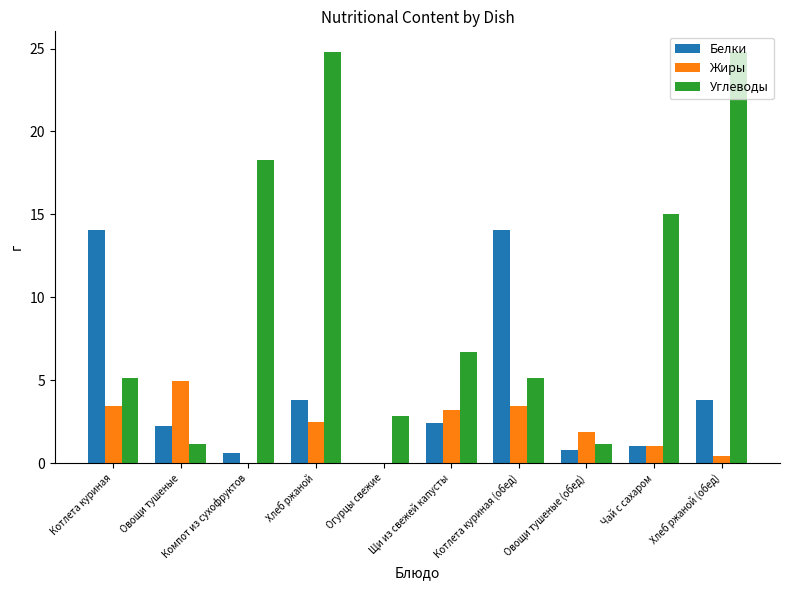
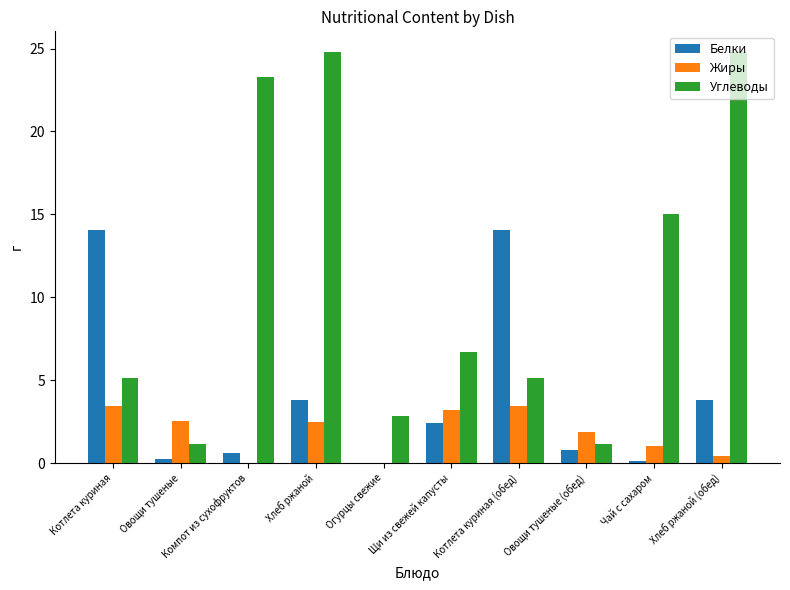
  {
    "Белки": {
      "Котлета куриная": 14.1,
-     "Овощи тушеные": 2.2,
+     "Овощи тушеные": 0.3,
      "Компот из сухофруктов": 0.6,
      "Хлеб ржаной": 3.8,
      "Огурцы свежие": 0.0,
      "Щи из свежей капусты": 2.4,
      "Котлета куриная (обед)": 14.1,
      "Овощи тушеные (обед)": 0.8,
-     "Чай с сахаром": 1.0,
+     "Чай с сахаром": 0.1,
      "Хлеб ржаной (обед)": 3.8
    },
    "Жиры": {
      "Котлета куриная": 3.4,
-     "Овощи тушеные": 5.0,
+     "Овощи тушеные": 2.5,
      "Компот из сухофруктов": 0.0,
      "Хлеб ржаной": 2.5,
      "Огурцы свежие": 0.0,
      "Щи из свежей капусты": 3.2,
      "Котлета куриная (обед)": 3.4,
      "Овощи тушеные (обед)": 1.9,
      "Чай с сахаром": 1.0,
      "Хлеб ржаной (обед)": 0.4
    },
    "Углеводы": {
      "Котлета куриная": 5.1,
      "Овощи тушеные": 1.1,
-     "Компот из сухофруктов": 18.3,
+     "Компот из сухофруктов": 23.3,
      "Хлеб ржаной": 24.8,
      "Огурцы свежие": 2.8,
      "Щи из свежей капусты": 6.7,
      "Котлета куриная (обед)": 5.1,
      "Овощи тушеные (обед)": 1.1,
      "Чай с сахаром": 15.0
    }
  }
